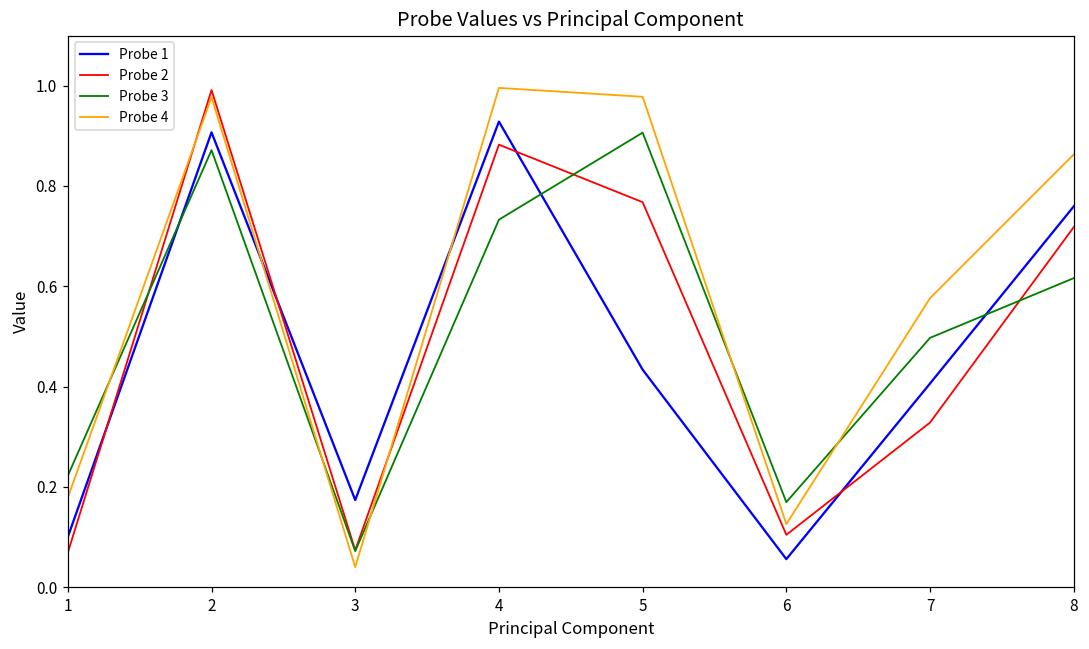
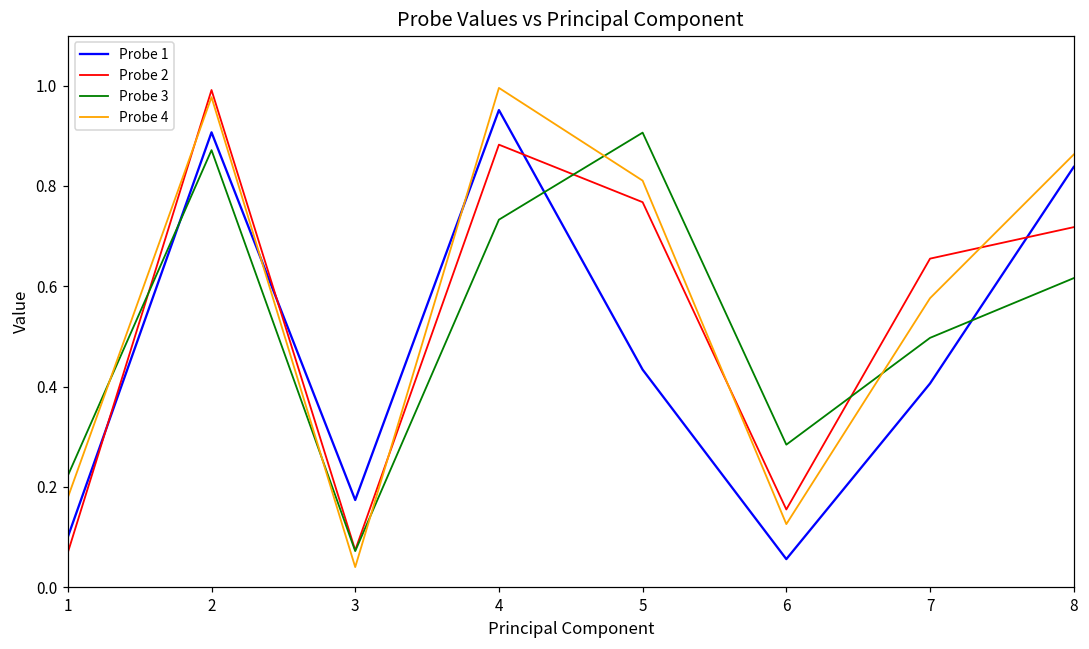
  {
    "Probe 1": {
      "1": 0.10,
      "2": 0.91,
      "3": 0.17,
-     "4": 0.93,
+     "4": 0.95,
      "5": 0.43,
      "6": 0.06,
      "7": 0.41,
-     "8": 0.76
+     "8": 0.84
    },
    "Probe 2": {
      "1": 0.07,
      "2": 0.99,
      "4": 0.88,
      "5": 0.77,
-     "6": 0.10,
-     "7": 0.33,
+     "6": 0.15,
+     "7": 0.66,
      "8": 0.72
    },
    "Probe 3": {
      "1": 0.22,
      "2": 0.87,
      "4": 0.73,
      "5": 0.91,
-     "6": 0.17,
+     "6": 0.28,
      "7": 0.50,
      "8": 0.62
    },
    "Probe 4": {
      "1": 0.18,
      "2": 0.98,
      "3": 0.04,
      "4": 1.00,
-     "5": 0.98,
+     "5": 0.81,
      "6": 0.13,
      "7": 0.58,
      "8": 0.86
    }
  }
